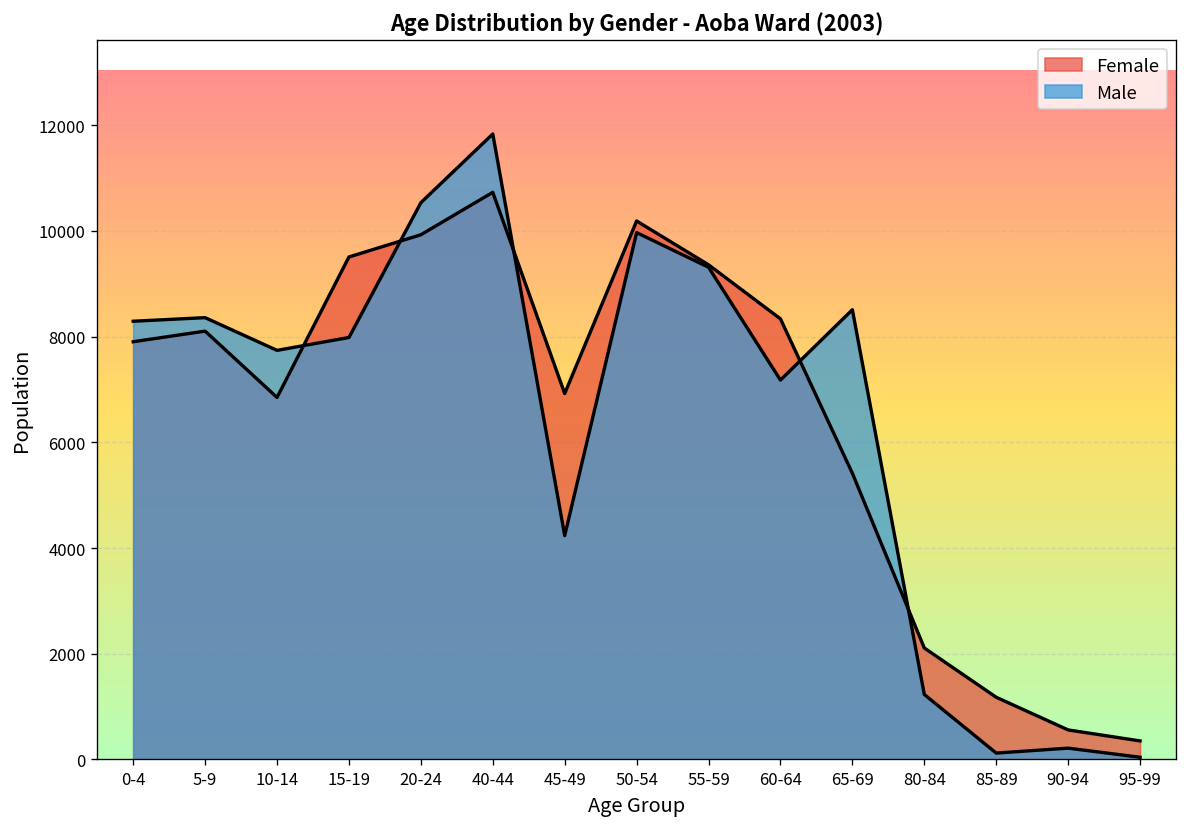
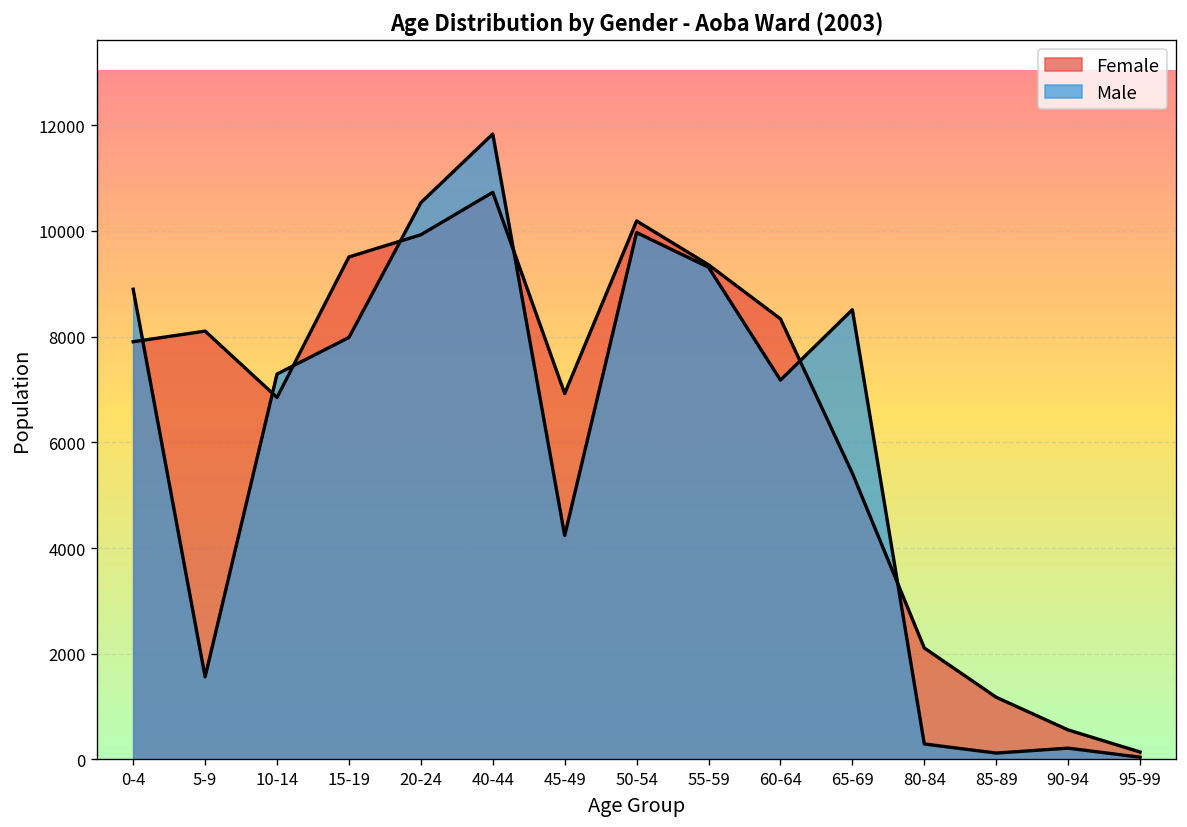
  {
    "Female": {
      "0-4": 7900,
      "5-9": 8100,
      "10-14": 6800,
      "15-19": 9500,
      "20-24": 9900,
      "40-44": 10700,
      "45-49": 6900,
      "50-54": 10200,
      "60-64": 8300,
      "65-69": 5400,
      "80-84": 2100,
      "85-89": 1200,
      "90-94": 600,
-     "95-99": 400
+     "95-99": 100
    },
    "Male": {
-     "0-4": 8300,
-     "5-9": 8400,
-     "10-14": 7700,
+     "0-4": 8900,
+     "5-9": 1600,
+     "10-14": 7300,
      "15-19": 8000,
      "20-24": 10500,
      "40-44": 11800,
      "45-49": 4200,
      "50-54": 10000,
      "60-64": 7200,
      "65-69": 8500,
-     "80-84": 1200,
+     "80-84": 300,
      "85-89": 100,
      "90-94": 200,
      "95-99": 0
    }
  }
